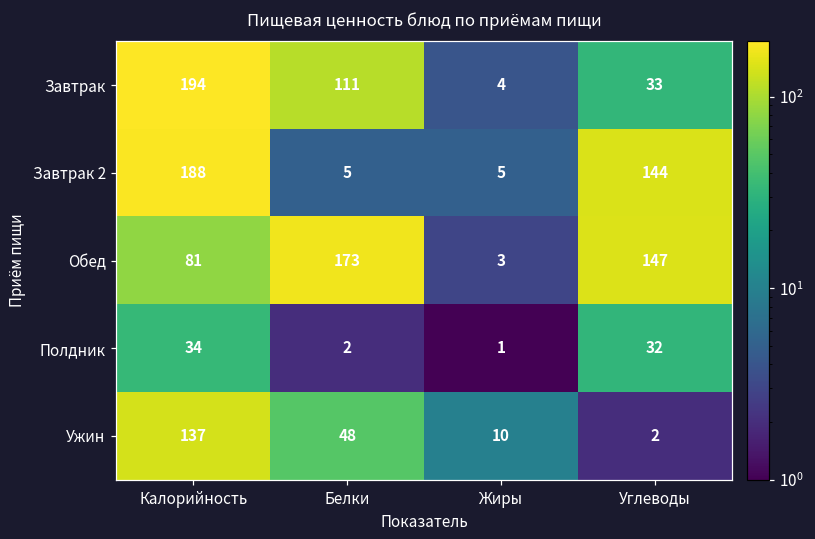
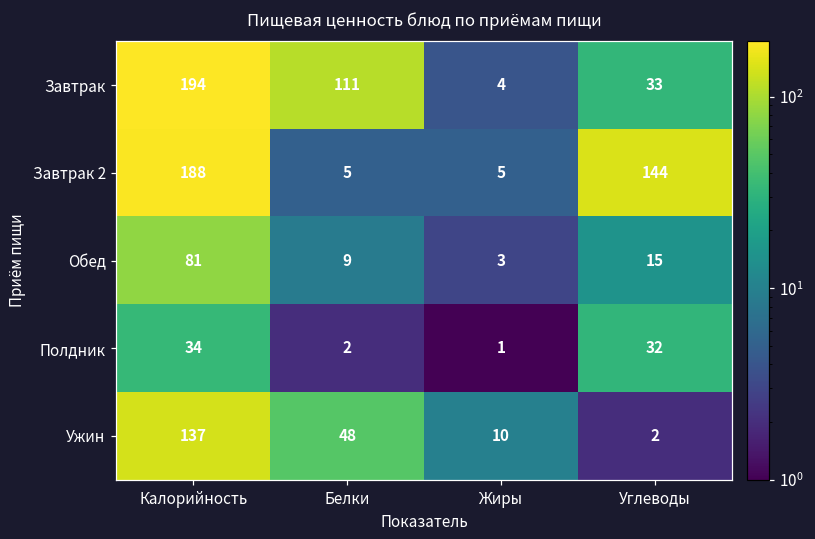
  {
    "Завтрак": {
      "Калорийность": 194,
      "Белки": 111,
      "Жиры": 4,
      "Углеводы": 33
    },
    "Завтрак 2": {
      "Калорийность": 188,
      "Белки": 5,
      "Жиры": 5,
      "Углеводы": 144
    },
    "Обед": {
      "Калорийность": 81,
-     "Белки": 173,
+     "Белки": 9,
      "Жиры": 3,
-     "Углеводы": 147
+     "Углеводы": 15
    },
    "Полдник": {
      "Калорийность": 34,
      "Белки": 2,
      "Жиры": 1,
      "Углеводы": 32
    },
    "Ужин": {
      "Калорийность": 137,
      "Белки": 48,
      "Жиры": 10,
      "Углеводы": 2
    }
  }
